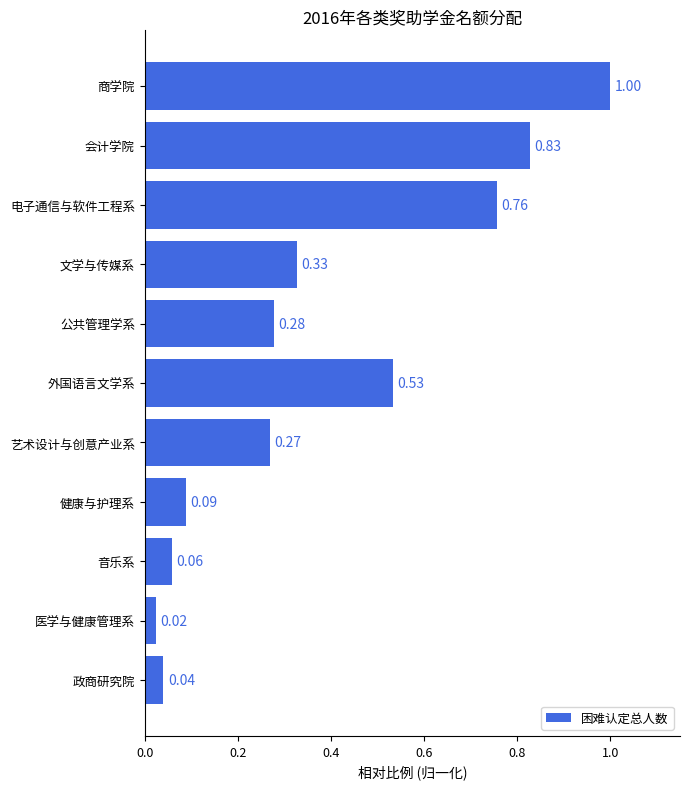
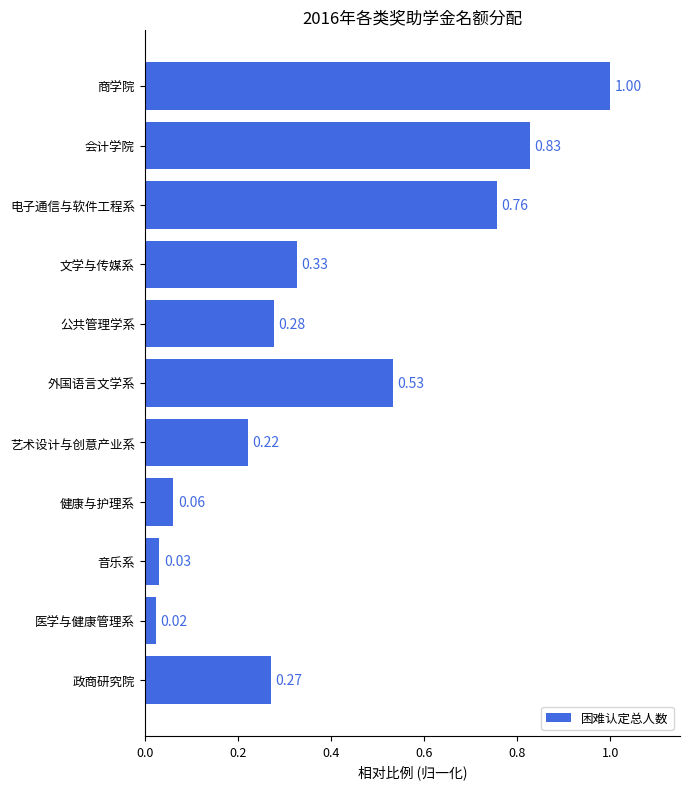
  {
    "商学院": 1.00,
    "会计学院": 0.83,
    "电子通信与软件工程系": 0.76,
    "文学与传媒系": 0.33,
    "公共管理学系": 0.28,
    "外国语言文学系": 0.53,
-   "艺术设计与创意产业系": 0.27,
-   "健康与护理系": 0.09,
-   "音乐系": 0.06,
+   "艺术设计与创意产业系": 0.22,
+   "健康与护理系": 0.06,
+   "音乐系": 0.03,
    "医学与健康管理系": 0.02,
-   "政商研究院": 0.04
+   "政商研究院": 0.27
  }
